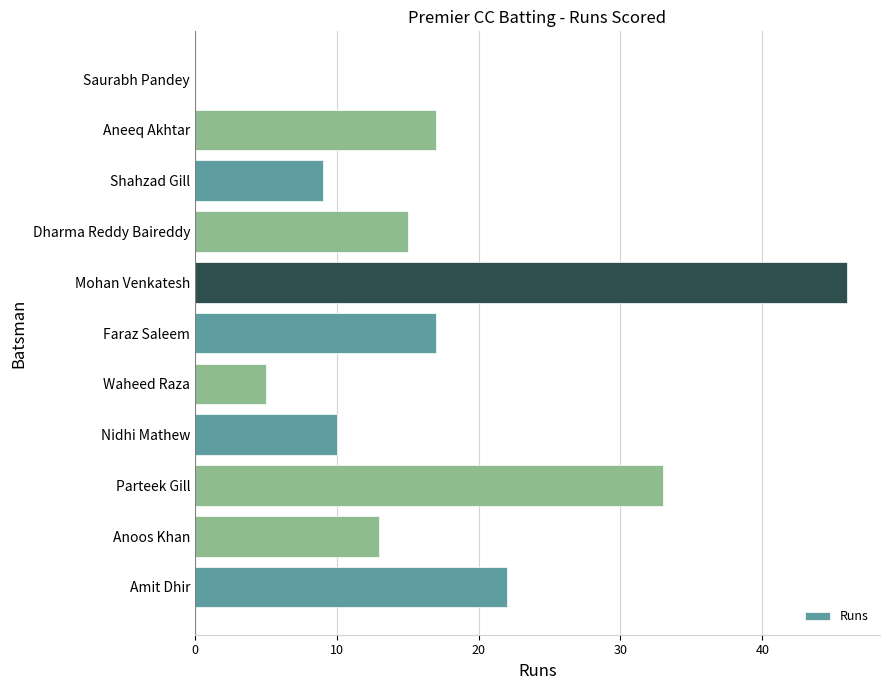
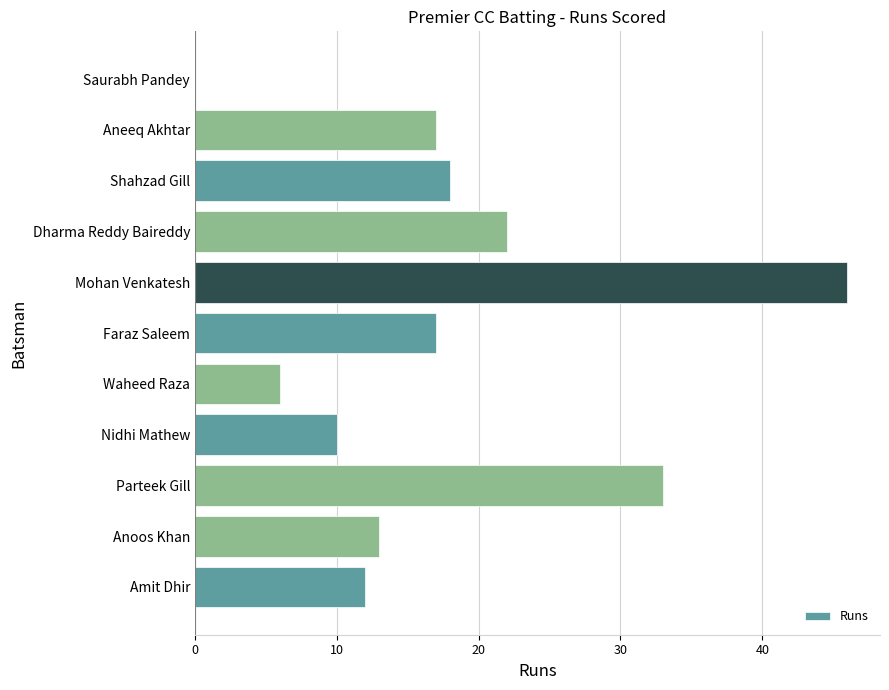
  {
    "Saurabh Pandey": 0,
    "Aneeq Akhtar": 17,
-   "Shahzad Gill": 9,
-   "Dharma Reddy Baireddy": 15,
+   "Shahzad Gill": 18,
+   "Dharma Reddy Baireddy": 22,
    "Mohan Venkatesh": 46,
    "Faraz Saleem": 17,
-   "Waheed Raza": 5,
+   "Waheed Raza": 6,
    "Nidhi Mathew": 10,
    "Parteek Gill": 33,
    "Anoos Khan": 13,
-   "Amit Dhir": 22
+   "Amit Dhir": 12
  }
